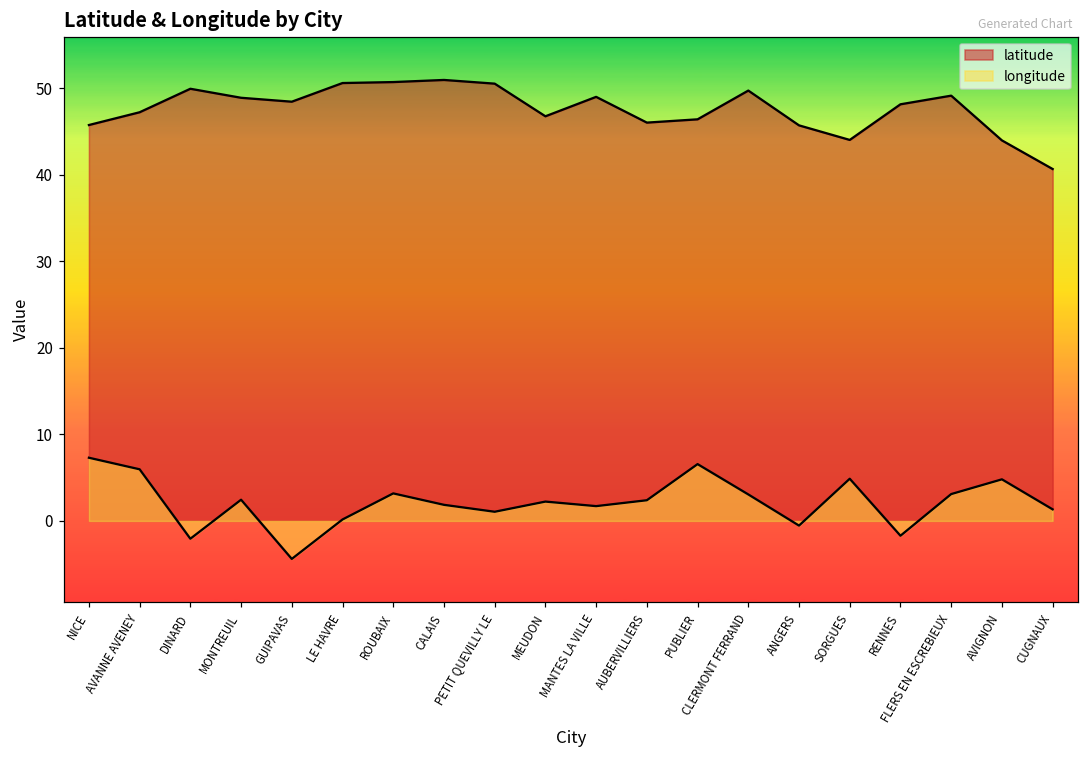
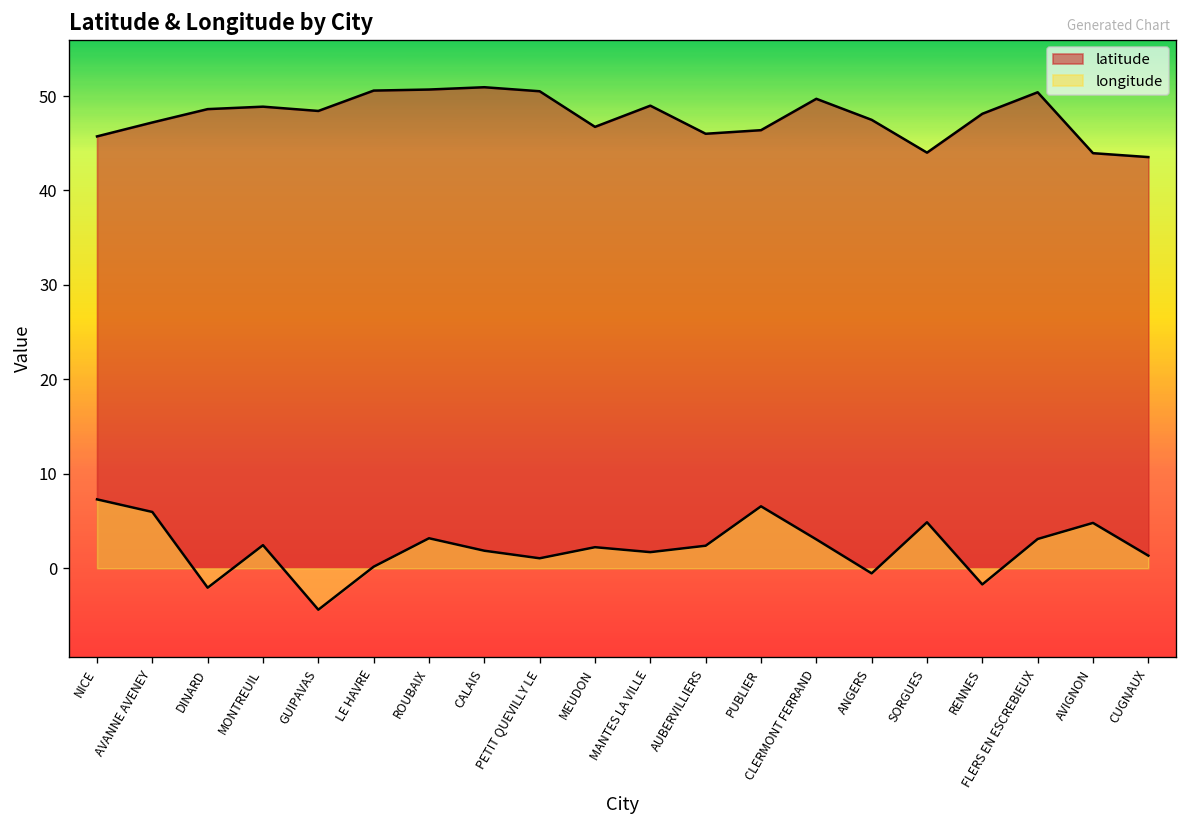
  {
    "latitude": {
      "NICE": 46,
      "AVANNE AVENEY": 47,
-     "DINARD": 50,
+     "DINARD": 49,
      "MONTREUIL": 49,
      "GUIPAVAS": 48,
      "LE HAVRE": 51,
      "ROUBAIX": 51,
      "CALAIS": 51,
      "PETIT QUEVILLY LE": 51,
      "MEUDON": 47,
      "MANTES LA VILLE": 49,
      "AUBERVILLIERS": 46,
      "PUBLIER": 46,
      "CLERMONT FERRAND": 50,
-     "ANGERS": 46,
+     "ANGERS": 47,
      "SORGUES": 44,
      "RENNES": 48,
-     "FLERS EN ESCREBIEUX": 49,
+     "FLERS EN ESCREBIEUX": 50,
      "AVIGNON": 44,
-     "CUGNAUX": 41
+     "CUGNAUX": 44
    }
  }
